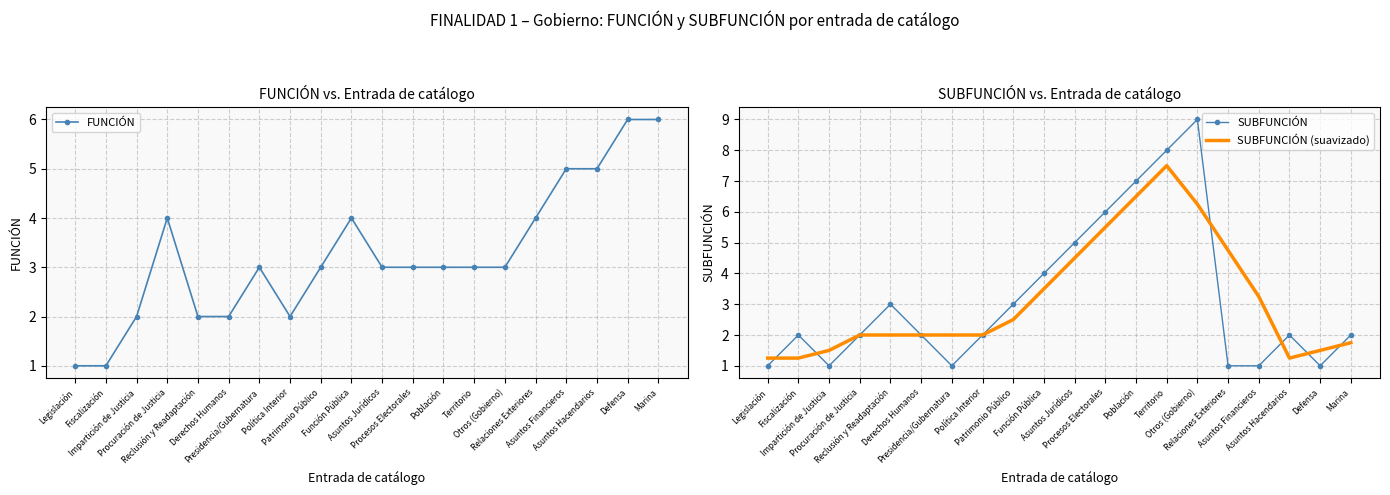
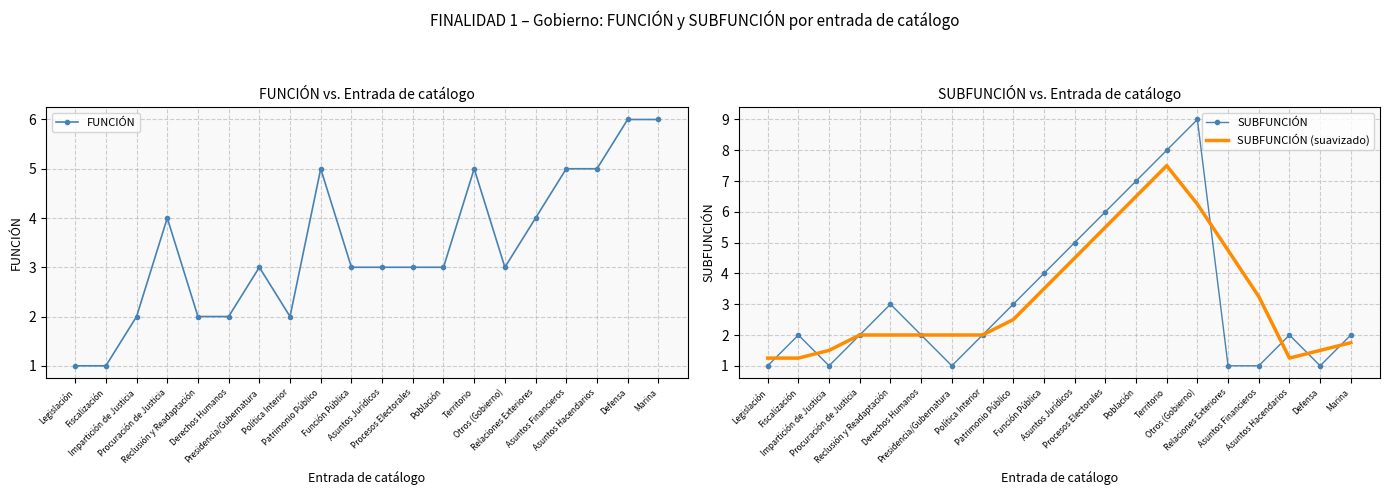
  {
    "FUNCIÓN vs. Entrada de catálogo": {
      "Legislación": 1,
      "Fiscalización": 1,
      "Impartición de Justicia": 2,
      "Procuración de Justicia": 4,
      "Reclusión y Readaptación": 2,
      "Derechos Humanos": 2,
      "Presidencia/Gubernatura": 3,
      "Política Interior": 2,
-     "Patrimonio Público": 3,
-     "Función Pública": 4,
+     "Patrimonio Público": 5,
+     "Función Pública": 3,
      "Asuntos Jurídicos": 3,
      "Procesos Electorales": 3,
      "Población": 3,
-     "Territorio": 3,
+     "Territorio": 5,
      "Otros (Gobierno)": 3,
      "Relaciones Exteriores": 4,
      "Asuntos Financieros": 5,
      "Asuntos Hacendarios": 5,
      "Defensa": 6,
      "Marina": 6
    },
    "SUBFUNCIÓN vs. Entrada de catálogo": {
      "SUBFUNCIÓN": {
        "Legislación": 1.0,
        "Fiscalización": 2.0,
        "Impartición de Justicia": 1.0,
        "Reclusión y Readaptación": 3.0,
        "Presidencia/Gubernatura": 1.0,
        "Patrimonio Público": 3.0,
        "Función Pública": 4.0,
        "Asuntos Jurídicos": 5.0,
        "Procesos Electorales": 6.0,
        "Población": 7.0,
        "Territorio": 8.0,
        "Otros (Gobierno)": 9.0,
        "Relaciones Exteriores": 1.0,
        "Asuntos Financieros": 1.0,
        "Asuntos Hacendarios": 2.0,
        "Defensa": 1.0,
        "Marina": 2.0
      },
      "SUBFUNCIÓN (suavizado)": {
        "Legislación": 1.3,
        "Fiscalización": 1.3,
        "Impartición de Justicia": 1.5,
        "Reclusión y Readaptación": 2.0,
        "Presidencia/Gubernatura": 2.0,
        "Patrimonio Público": 2.5,
        "Función Pública": 3.5,
        "Asuntos Jurídicos": 4.5,
        "Procesos Electorales": 5.5,
        "Población": 6.5,
        "Territorio": 7.5,
        "Otros (Gobierno)": 6.3,
        "Relaciones Exteriores": 4.8,
        "Asuntos Financieros": 3.3,
        "Asuntos Hacendarios": 1.3,
        "Defensa": 1.5,
        "Marina": 1.8
      }
    }
  }
